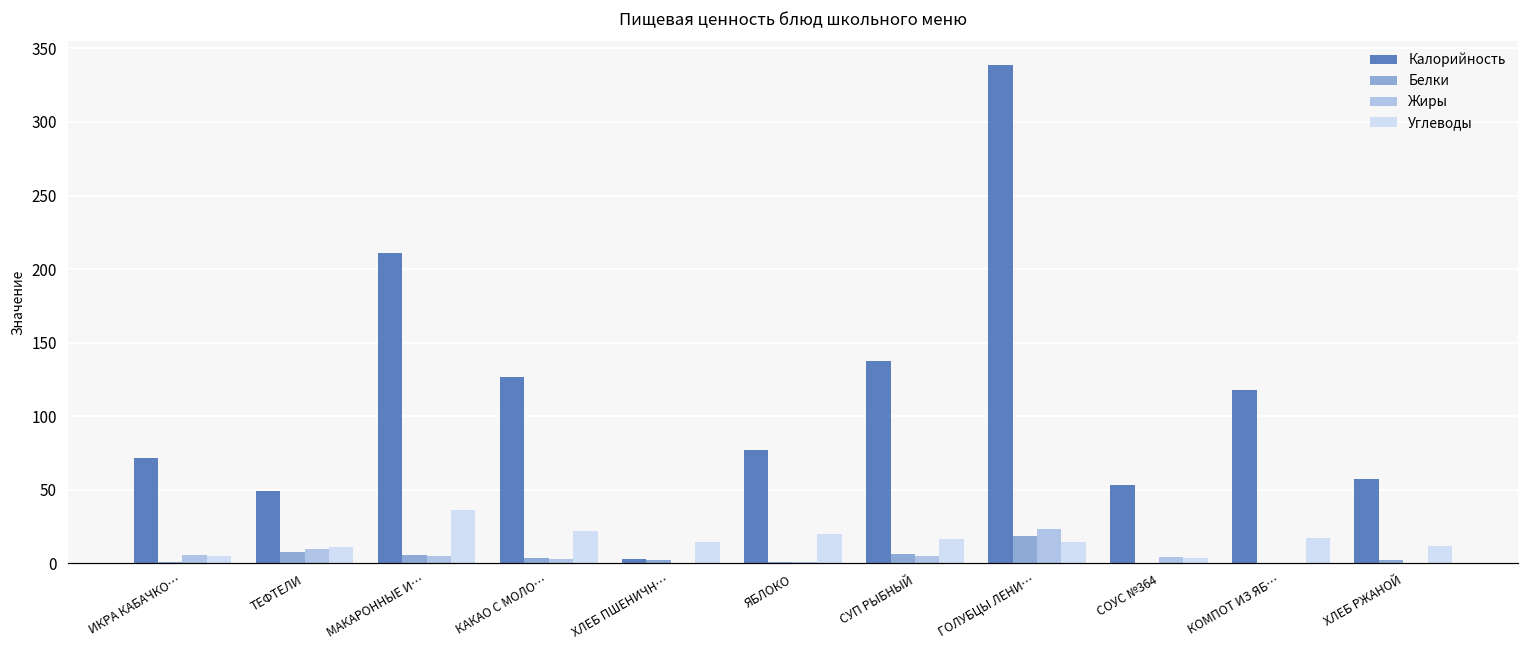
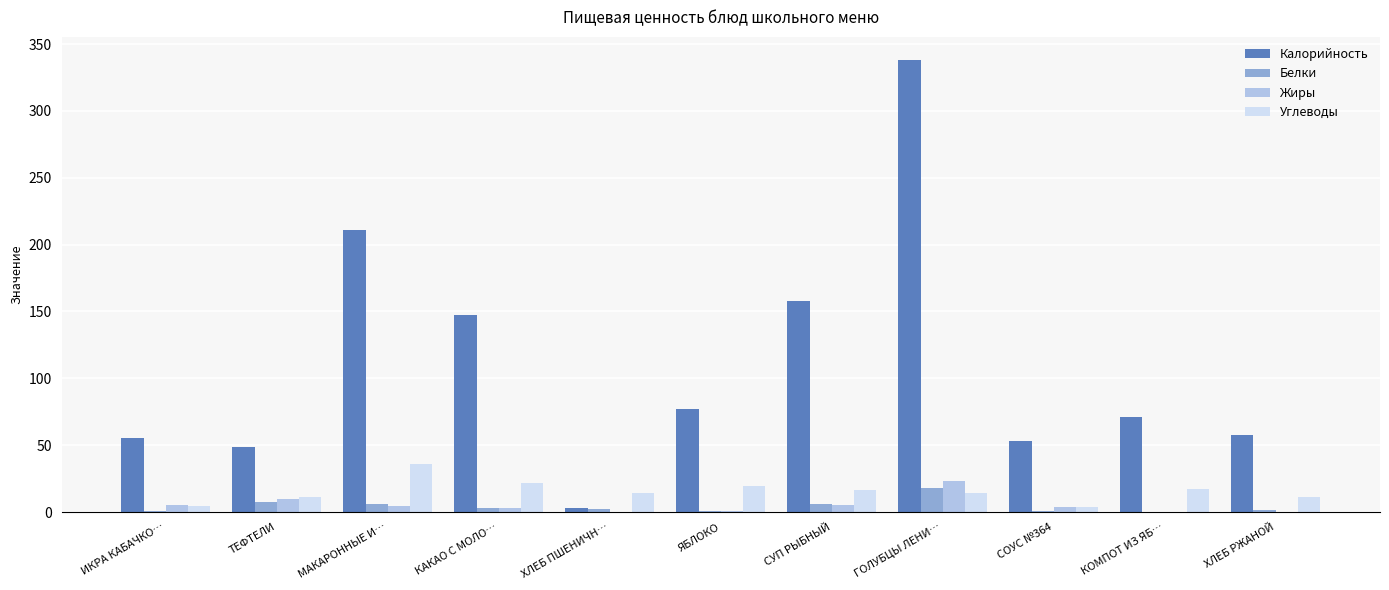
  {
    "Калорийность": {
-     "ИКРА КАБАЧКО…": 71,
+     "ИКРА КАБАЧКО…": 55,
      "ТЕФТЕЛИ": 49,
      "МАКАРОННЫЕ И…": 211,
-     "КАКАО С МОЛО…": 127,
+     "КАКАО С МОЛО…": 148,
      "ХЛЕБ ПШЕНИЧН…": 3,
      "ЯБЛОКО": 77,
-     "СУП РЫБНЫЙ": 137,
+     "СУП РЫБНЫЙ": 158,
      "ГОЛУБЦЫ ЛЕНИ…": 338,
      "СОУС №364": 53,
-     "КОМПОТ ИЗ ЯБ…": 118,
+     "КОМПОТ ИЗ ЯБ…": 71,
      "ХЛЕБ РЖАНОЙ": 58
    }
  }
